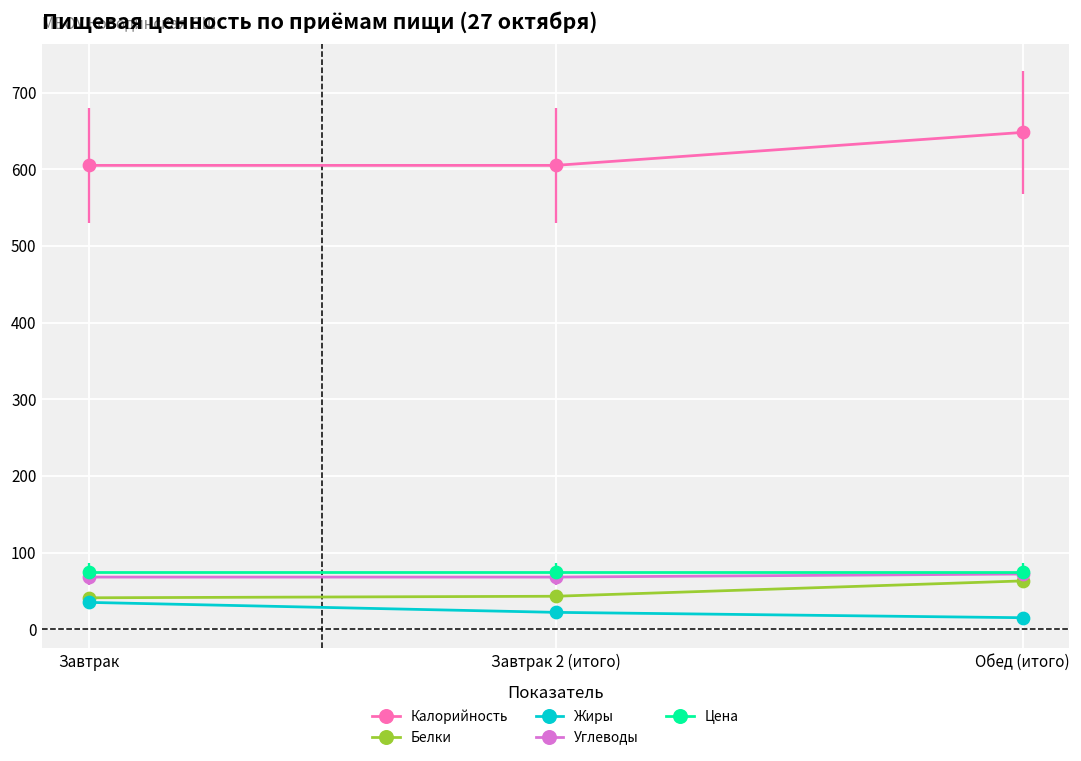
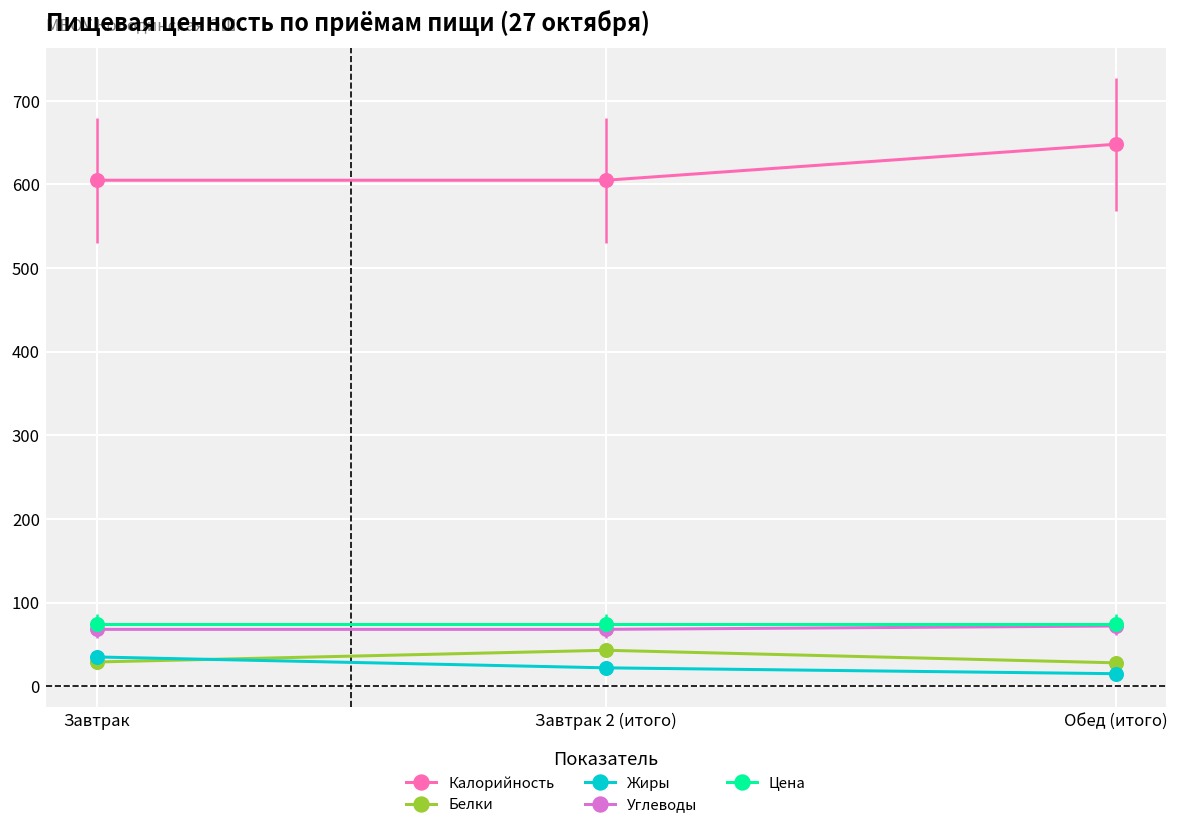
  {
    "Белки": {
-     "Завтрак": 40,
+     "Завтрак": 30,
      "Завтрак 2 (итого)": 40,
-     "Обед (итого)": 60
+     "Обед (итого)": 30
    },
    "Жиры": {
      "Завтрак": 40,
      "Завтрак 2 (итого)": 20,
      "Обед (итого)": 20
    },
    "Цена": {
      "Завтрак": 80,
      "Завтрак 2 (итого)": 80
    }
  }
